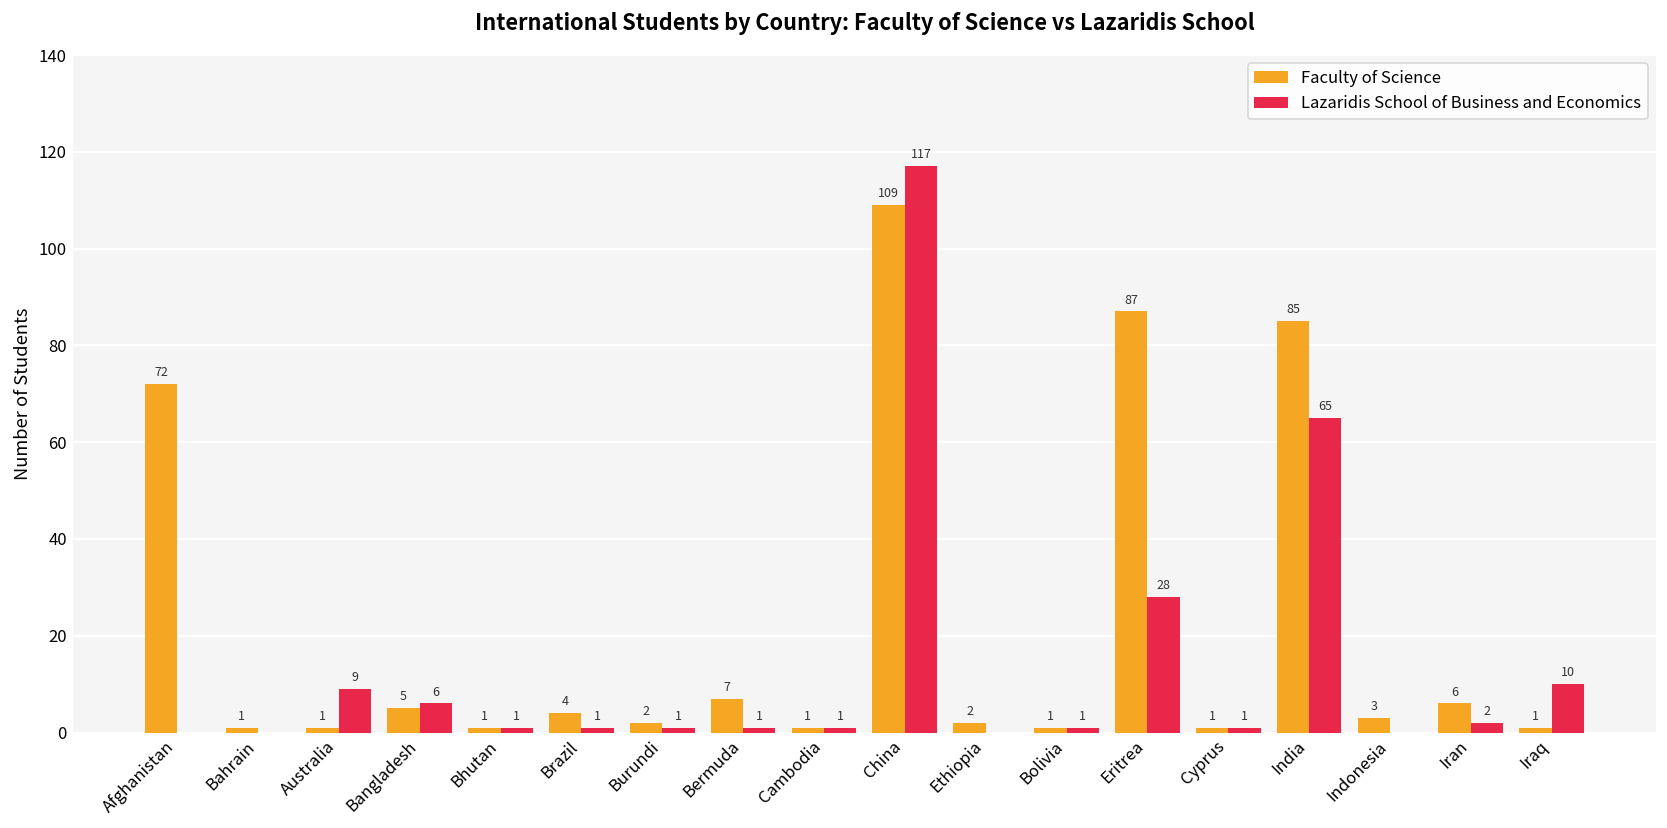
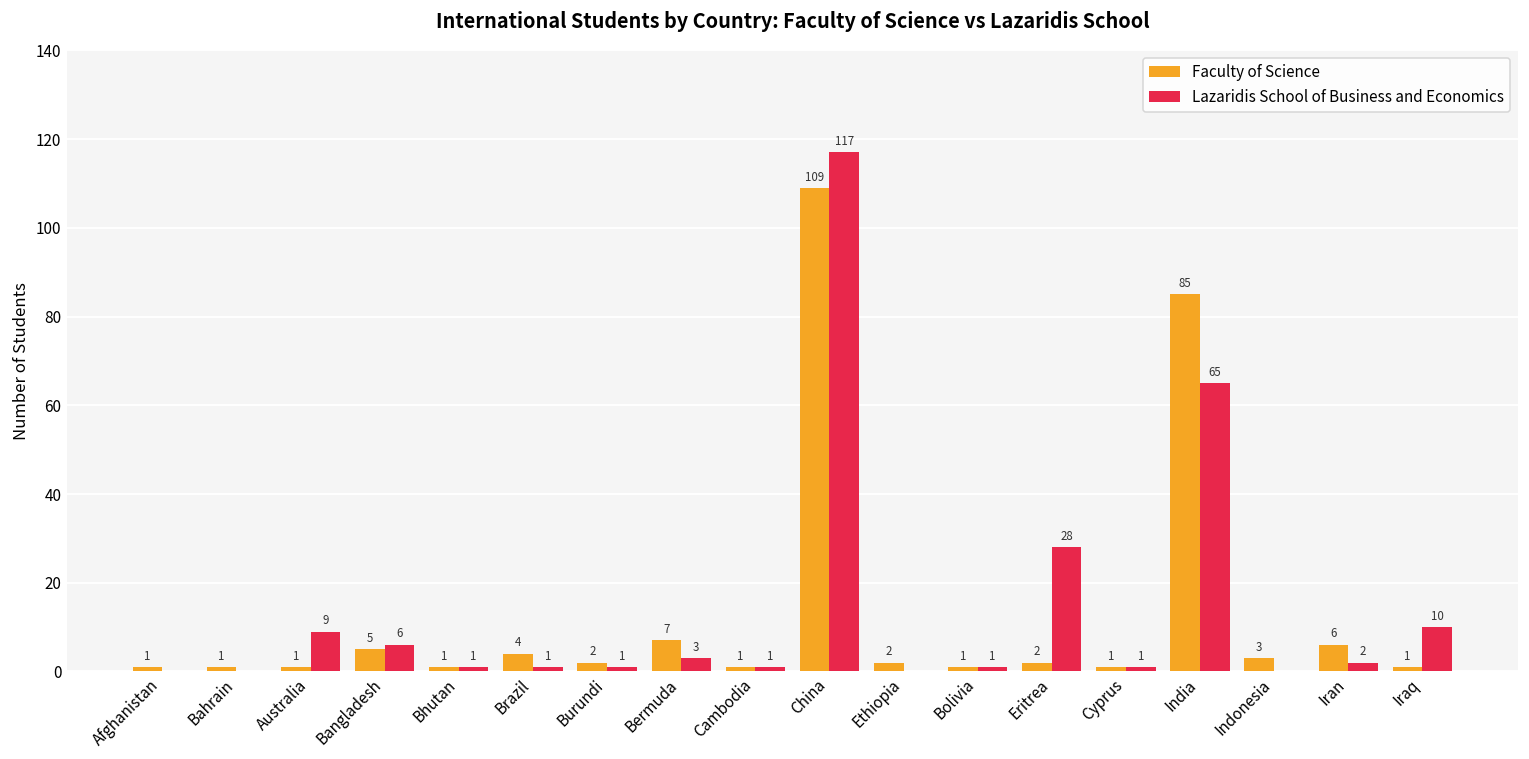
  {
    "Faculty of Science": {
-     "Afghanistan": 72,
+     "Afghanistan": 1,
      "Bahrain": 1,
      "Australia": 1,
      "Bangladesh": 5,
      "Bhutan": 1,
      "Brazil": 4,
      "Burundi": 2,
      "Bermuda": 7,
      "Cambodia": 1,
      "China": 109,
      "Ethiopia": 2,
      "Bolivia": 1,
-     "Eritrea": 87,
+     "Eritrea": 2,
      "Cyprus": 1,
      "India": 85,
      "Indonesia": 3,
      "Iran": 6,
      "Iraq": 1
    },
    "Lazaridis School of Business and Economics": {
      "Australia": 9,
      "Bangladesh": 6,
      "Bhutan": 1,
      "Brazil": 1,
      "Burundi": 1,
-     "Bermuda": 1,
+     "Bermuda": 3,
      "Cambodia": 1,
      "China": 117,
      "Bolivia": 1,
      "Eritrea": 28,
      "Cyprus": 1,
      "India": 65,
      "Iran": 2,
      "Iraq": 10
    }
  }
